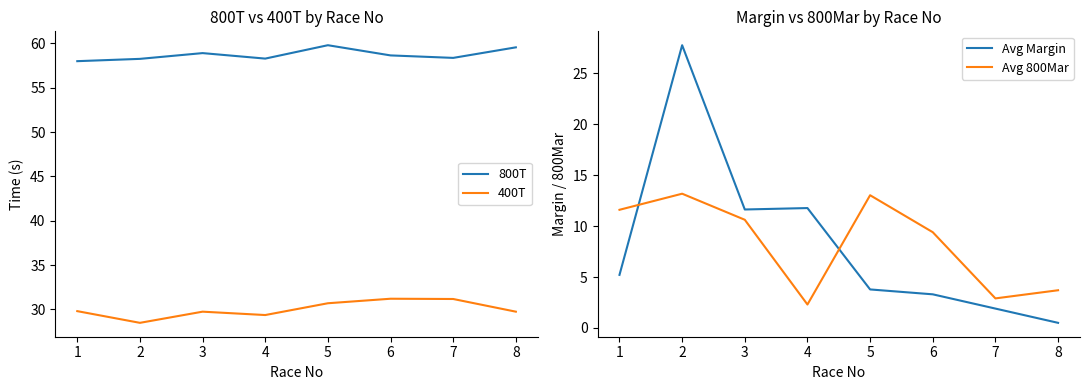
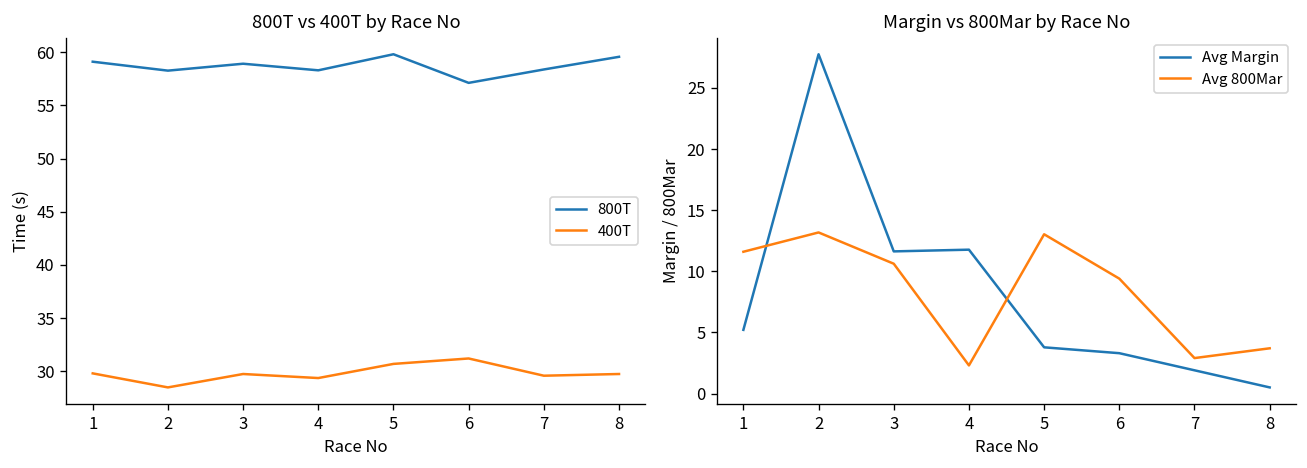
  {
    "800T vs 400T by Race No": {
      "800T": {
-       "1": 58,
+       "1": 59,
        "2": 58,
        "3": 59,
        "4": 58,
        "5": 60,
-       "6": 59,
+       "6": 57,
        "7": 58,
        "8": 60
      },
      "400T": {
        "1": 30,
        "2": 28,
        "3": 30,
        "4": 29,
        "5": 31,
        "6": 31,
-       "7": 31,
+       "7": 30,
        "8": 30
      }
    },
    "Margin vs 800Mar by Race No": {
      "Avg Margin": {
        "1": 5.2,
        "2": 27.8,
        "3": 11.6,
        "4": 11.8,
        "5": 3.8,
        "6": 3.3,
        "7": 1.9,
        "8": 0.5
      },
      "Avg 800Mar": {
        "1": 11.6,
        "2": 13.2,
        "3": 10.6,
        "4": 2.3,
        "5": 13.0,
        "6": 9.4,
        "7": 2.9,
        "8": 3.7
      }
    }
  }
